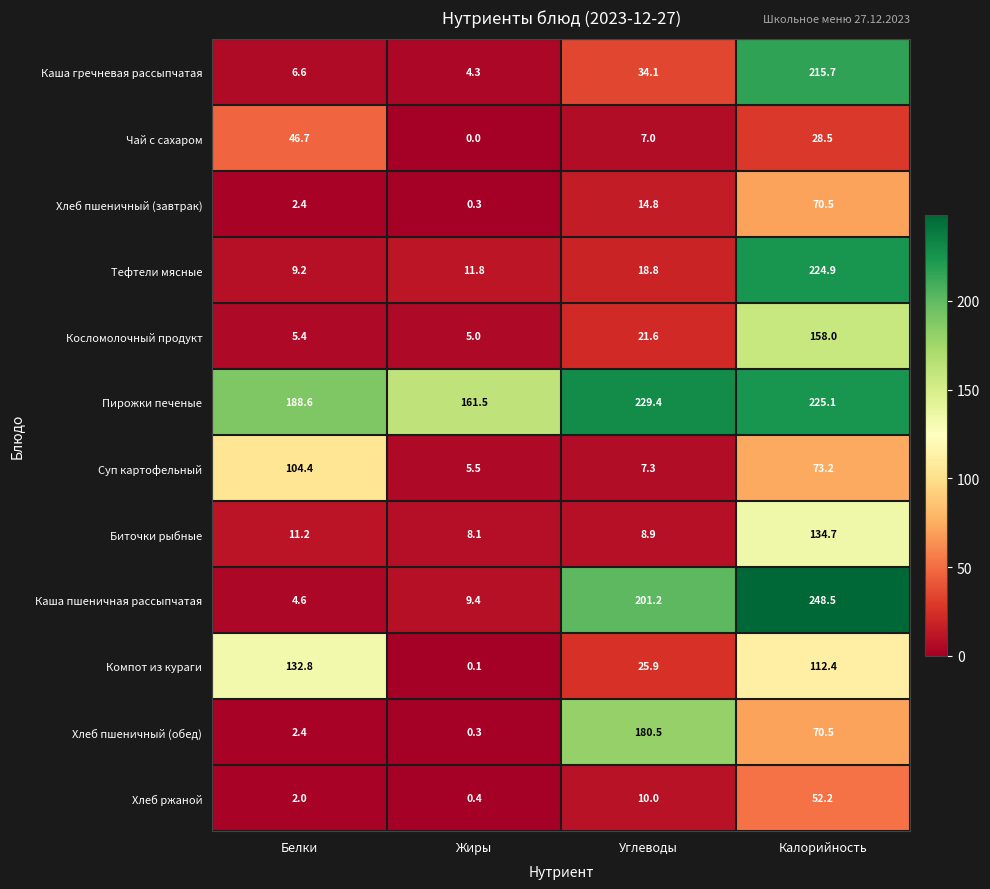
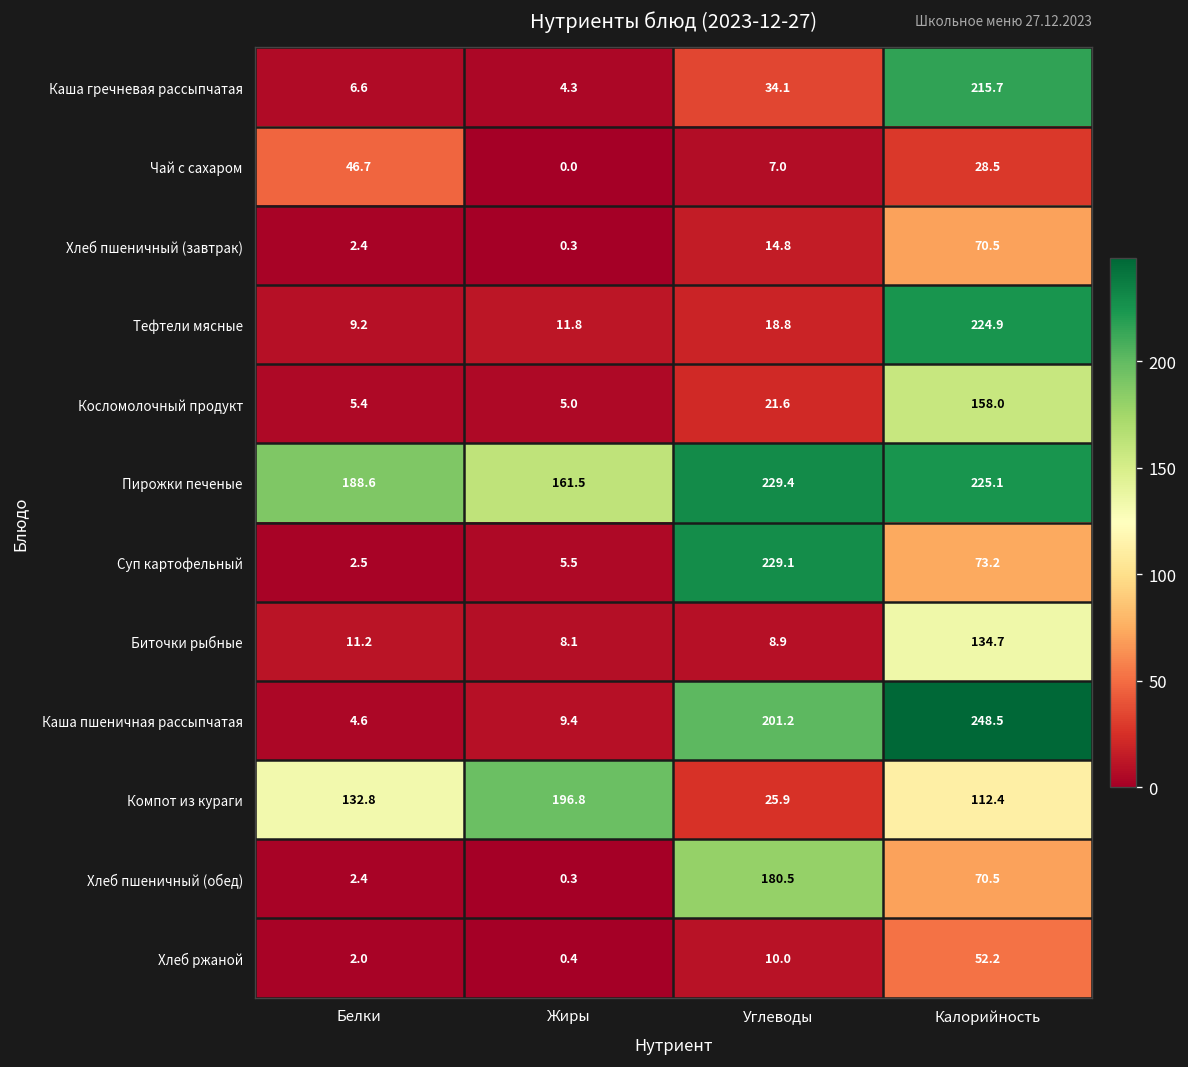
  {
    "Каша гречневая рассыпчатая": {
      "Белки": 6.6,
      "Жиры": 4.3,
      "Углеводы": 34.1,
      "Калорийность": 215.7
    },
    "Чай с сахаром": {
      "Белки": 46.7,
      "Жиры": 0.0,
      "Углеводы": 7.0,
      "Калорийность": 28.5
    },
    "Хлеб пшеничный (завтрак)": {
      "Белки": 2.4,
      "Жиры": 0.3,
      "Углеводы": 14.8,
      "Калорийность": 70.5
    },
    "Тефтели мясные": {
      "Белки": 9.2,
      "Жиры": 11.8,
      "Углеводы": 18.8,
      "Калорийность": 224.9
    },
    "Косломолочный продукт": {
      "Белки": 5.4,
      "Жиры": 5.0,
      "Углеводы": 21.6,
      "Калорийность": 158.0
    },
    "Пирожки печеные": {
      "Белки": 188.6,
      "Жиры": 161.5,
      "Углеводы": 229.4,
      "Калорийность": 225.1
    },
    "Суп картофельный": {
-     "Белки": 104.4,
+     "Белки": 2.5,
      "Жиры": 5.5,
-     "Углеводы": 7.3,
+     "Углеводы": 229.1,
      "Калорийность": 73.2
    },
    "Биточки рыбные": {
      "Белки": 11.2,
      "Жиры": 8.1,
      "Углеводы": 8.9,
      "Калорийность": 134.7
    },
    "Каша пшеничная рассыпчатая": {
      "Белки": 4.6,
      "Жиры": 9.4,
      "Углеводы": 201.2,
      "Калорийность": 248.5
    },
    "Компот из кураги": {
      "Белки": 132.8,
-     "Жиры": 0.1,
+     "Жиры": 196.8,
      "Углеводы": 25.9,
      "Калорийность": 112.4
    },
    "Хлеб пшеничный (обед)": {
      "Белки": 2.4,
      "Жиры": 0.3,
      "Углеводы": 180.5,
      "Калорийность": 70.5
    },
    "Хлеб ржаной": {
      "Белки": 2.0,
      "Жиры": 0.4,
      "Углеводы": 10.0,
      "Калорийность": 52.2
    }
  }
